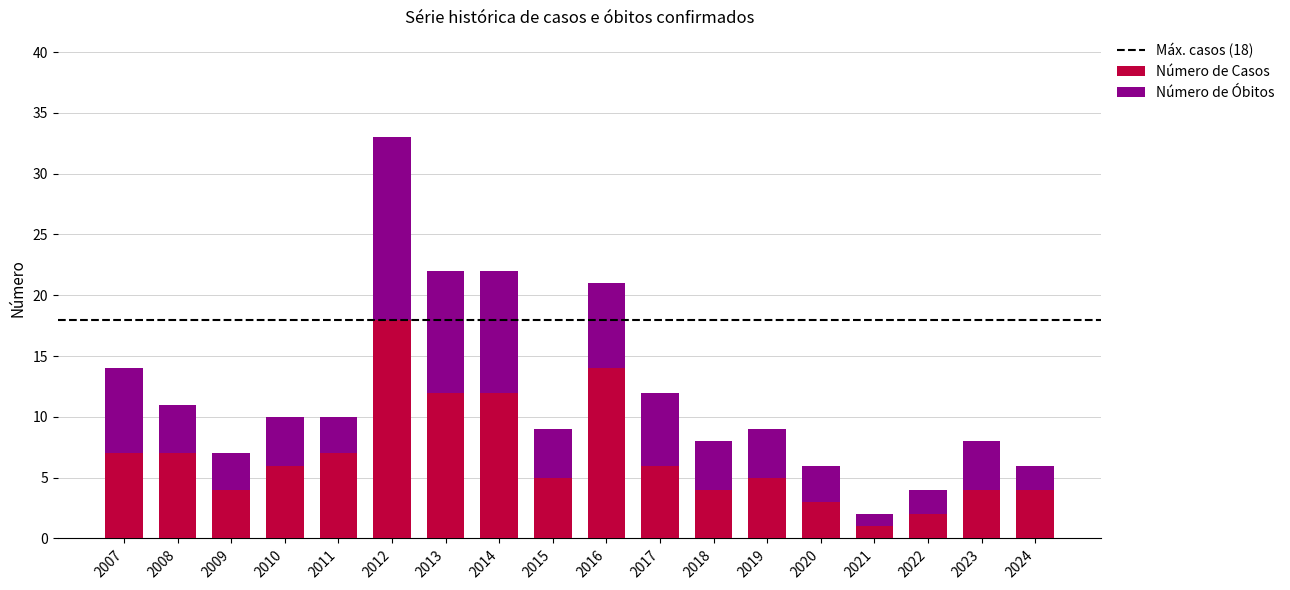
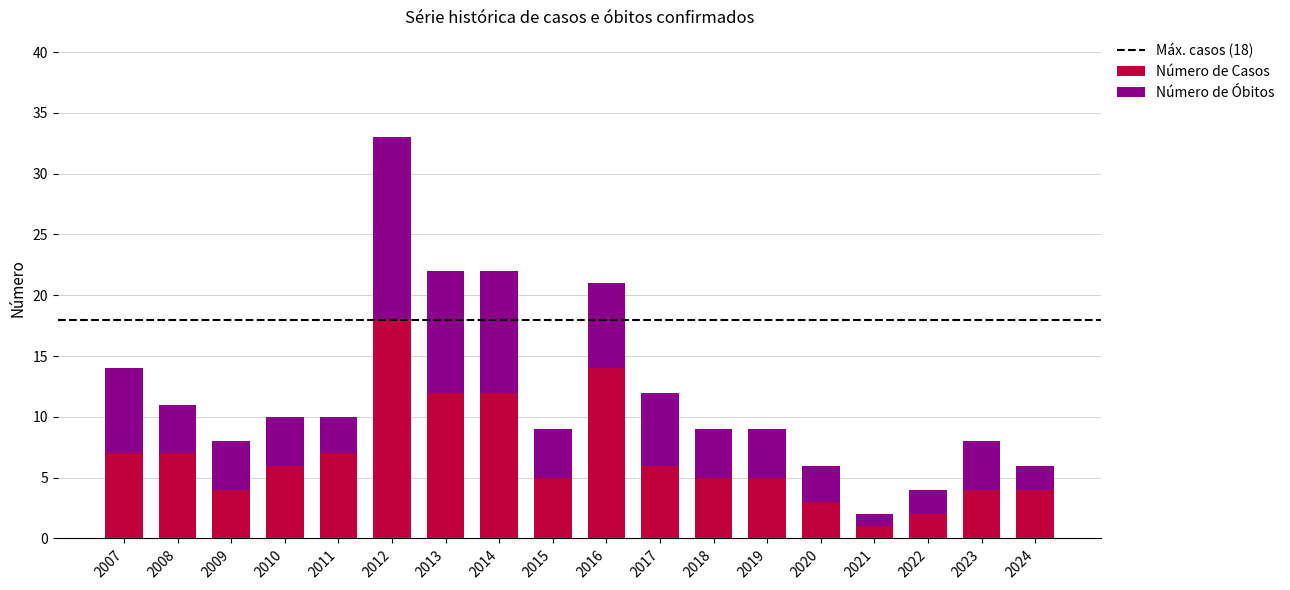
  {
    "Número de Casos": {
      "2007": 7,
      "2008": 7,
      "2009": 4,
      "2010": 6,
      "2011": 7,
      "2012": 18,
      "2013": 12,
      "2014": 12,
      "2015": 5,
      "2016": 14,
      "2017": 6,
-     "2018": 4,
+     "2018": 5,
      "2019": 5,
      "2020": 3,
      "2021": 1,
      "2022": 2,
      "2023": 4,
      "2024": 4
    },
    "Número de Óbitos": {
      "2007": 7,
      "2008": 4,
-     "2009": 3,
+     "2009": 4,
      "2010": 4,
      "2011": 3,
      "2012": 15,
      "2013": 10,
      "2014": 10,
      "2015": 4,
      "2016": 7,
      "2017": 6,
      "2018": 4,
      "2019": 4,
      "2020": 3,
      "2021": 1,
      "2022": 2,
      "2023": 4,
      "2024": 2
    }
  }
